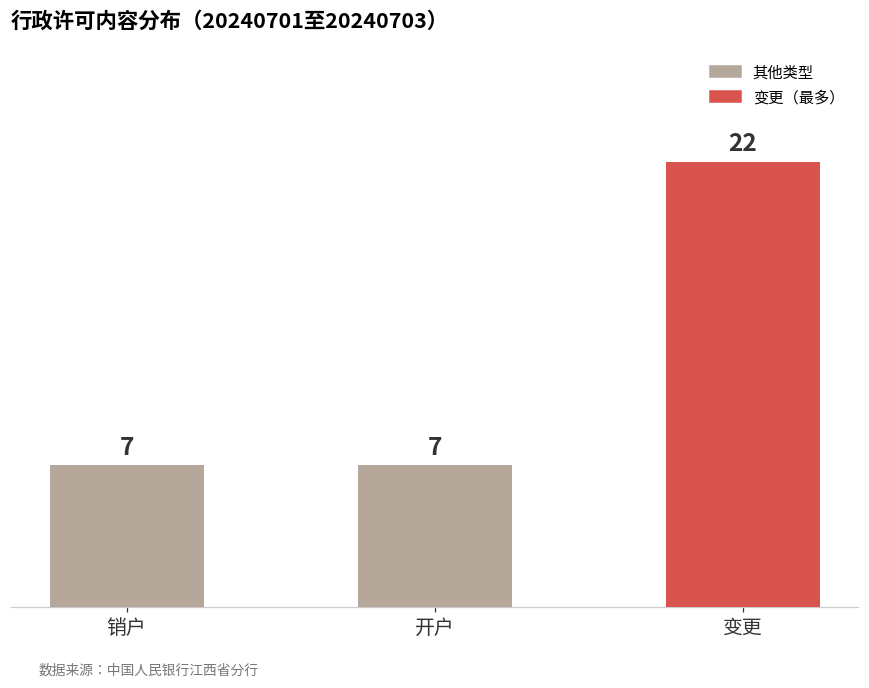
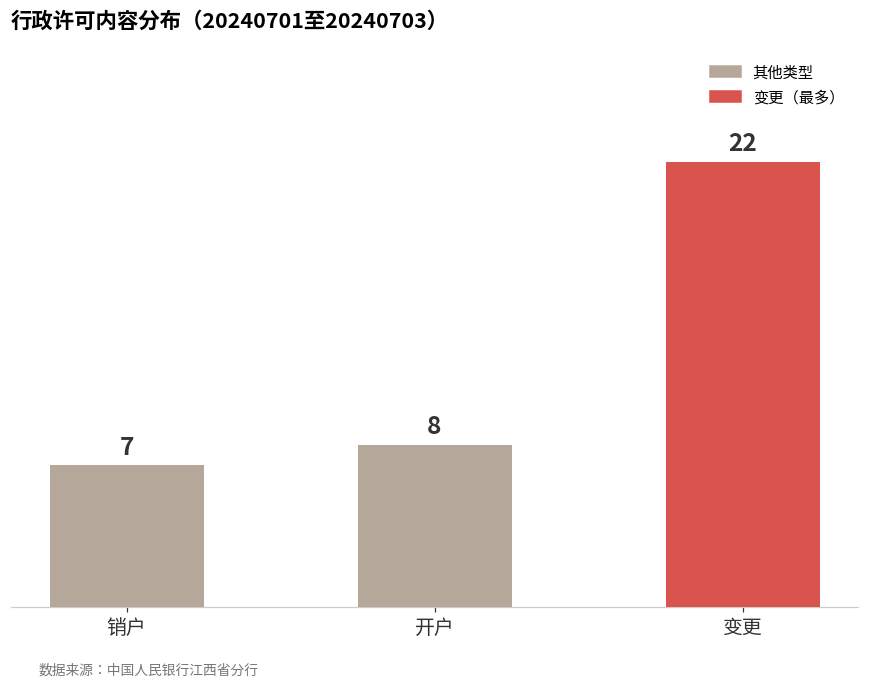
  {
    "销户": 7,
-   "开户": 7,
+   "开户": 8,
    "变更": 22
  }
